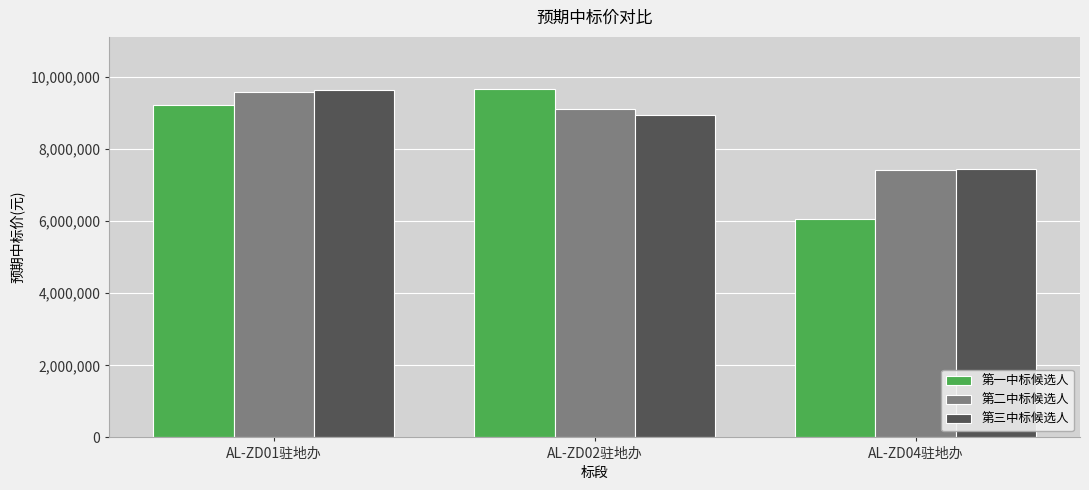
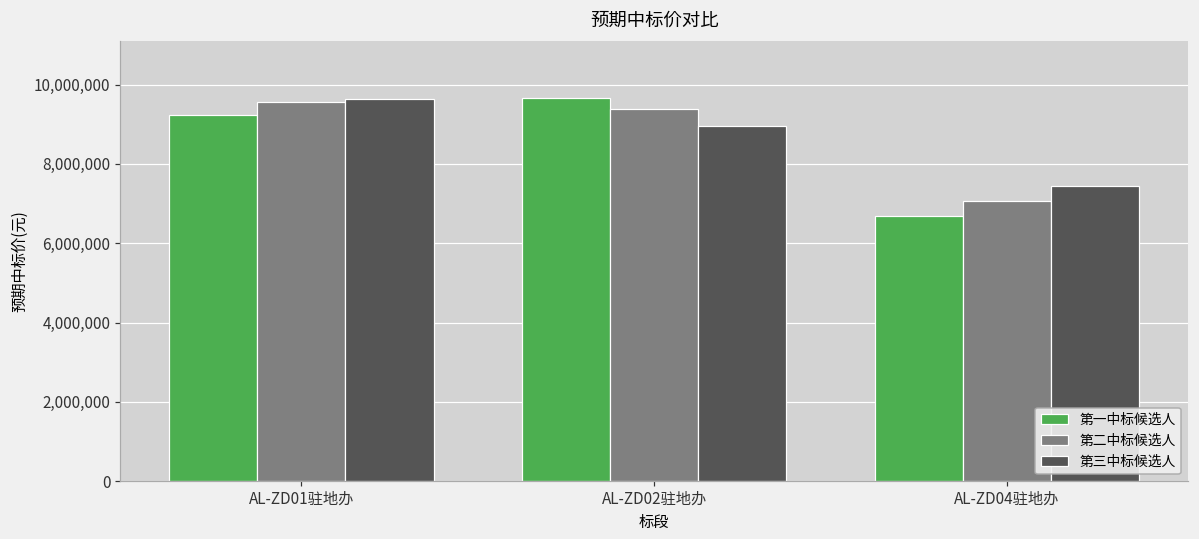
  {
    "第一中标候选人": {
      "AL-ZD01驻地办": "9,200,000",
      "AL-ZD02驻地办": "9,700,000",
-     "AL-ZD04驻地办": "6,100,000"
+     "AL-ZD04驻地办": "6,700,000"
    },
    "第二中标候选人": {
      "AL-ZD01驻地办": "9,600,000",
-     "AL-ZD02驻地办": "9,100,000",
-     "AL-ZD04驻地办": "7,400,000"
+     "AL-ZD02驻地办": "9,400,000",
+     "AL-ZD04驻地办": "7,100,000"
    },
    "第三中标候选人": {
      "AL-ZD01驻地办": "9,600,000",
      "AL-ZD02驻地办": "9,000,000",
      "AL-ZD04驻地办": "7,500,000"
    }
  }
